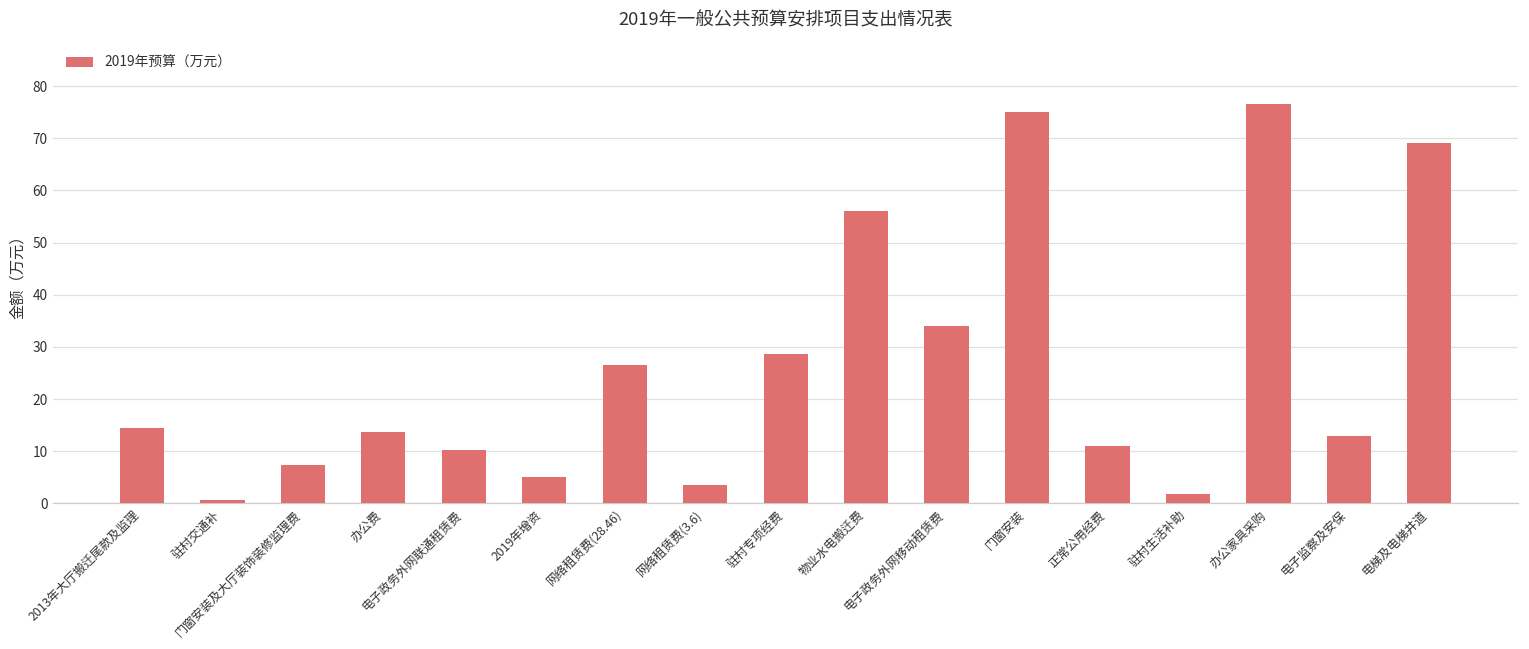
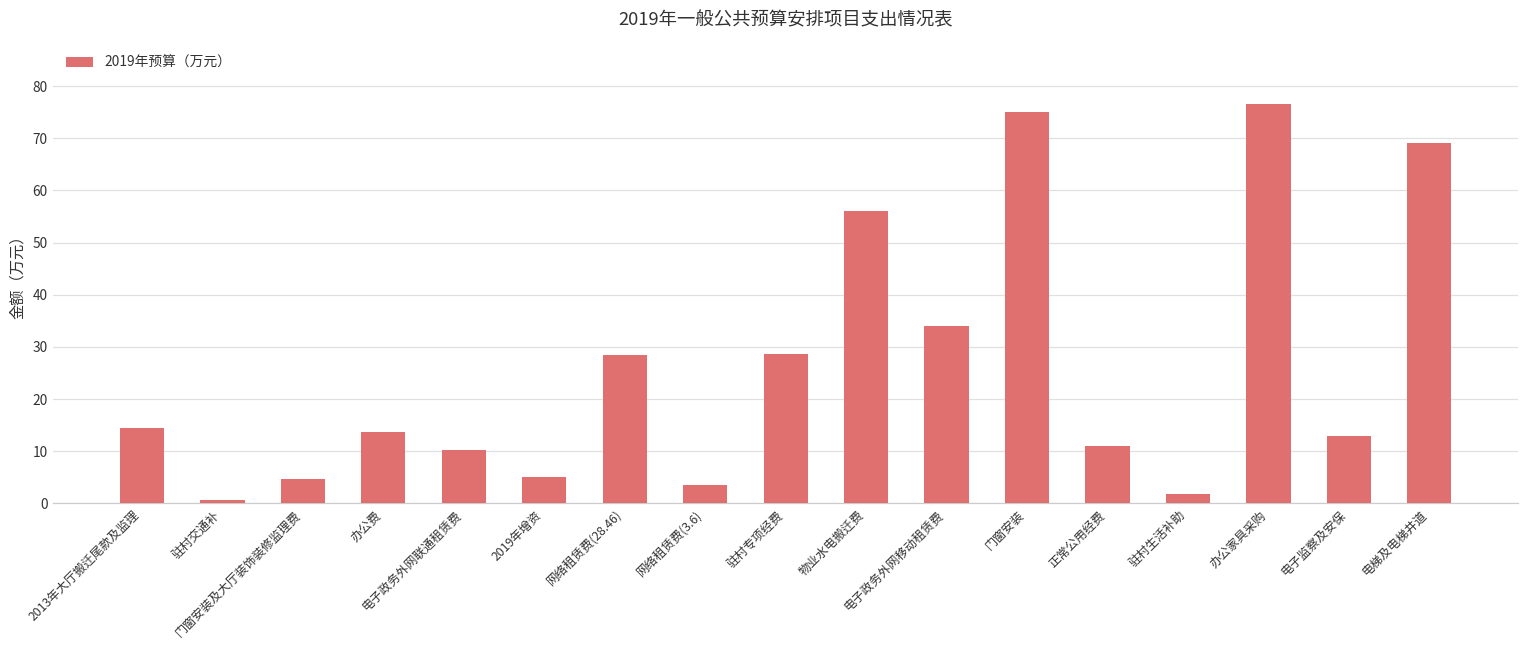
  {
    "2013年大厅搬迁尾款及监理": 14,
    "驻村交通补": 1,
-   "门窗安装及大厅装饰装修监理费": 7,
+   "门窗安装及大厅装饰装修监理费": 5,
    "办公费": 14,
    "电子政务外网联通租赁费": 10,
    "2019年增资": 5,
-   "网络租赁费(28.46)": 27,
+   "网络租赁费(28.46)": 28,
    "网络租赁费(3.6)": 4,
    "驻村专项经费": 29,
    "物业水电搬迁费": 56,
    "电子政务外网移动租赁费": 34,
    "门窗安装": 75,
    "正常公用经费": 11,
    "驻村生活补助": 2,
    "办公家具采购": 77,
    "电子监察及安保": 13,
    "电梯及电梯井道": 69
  }
